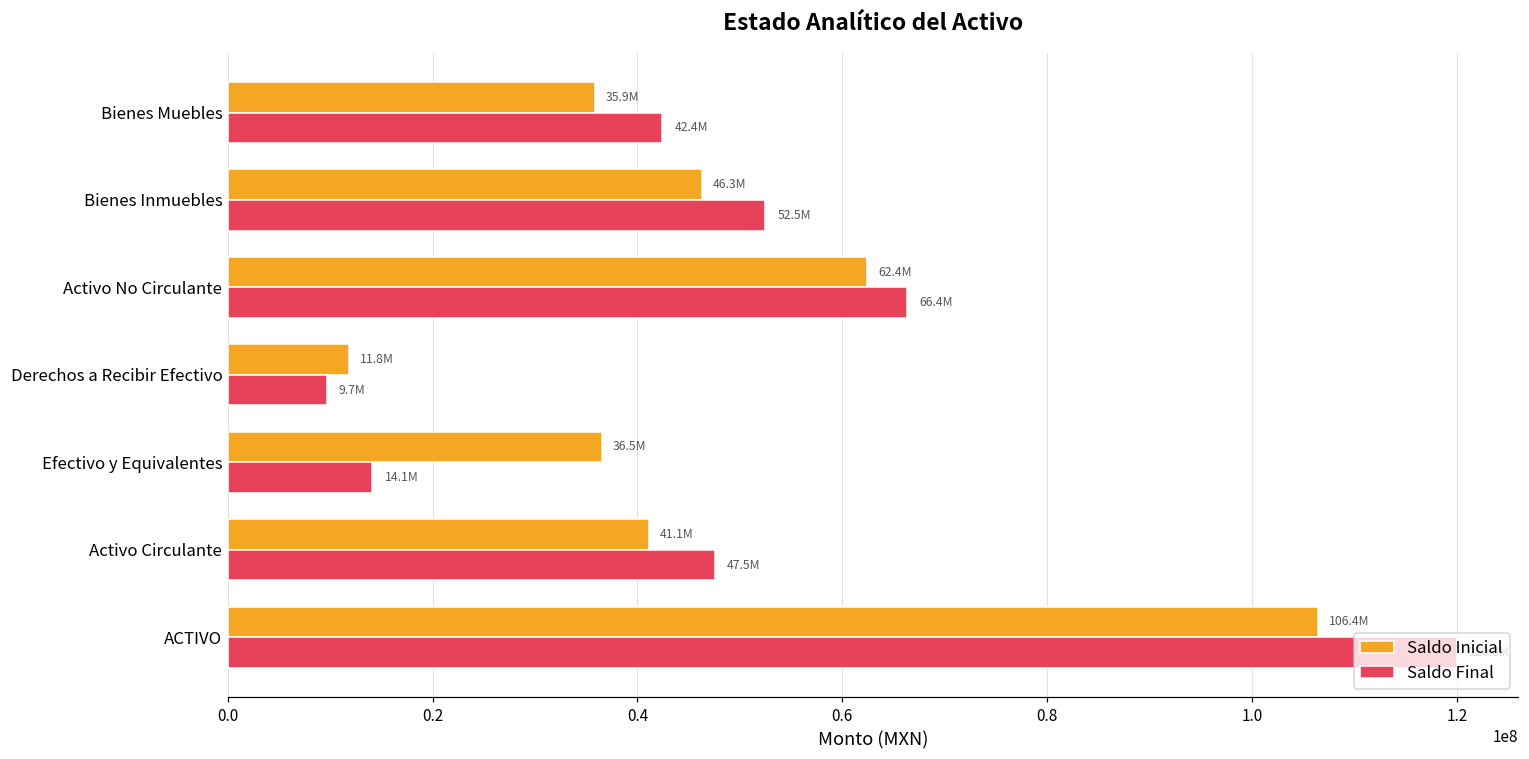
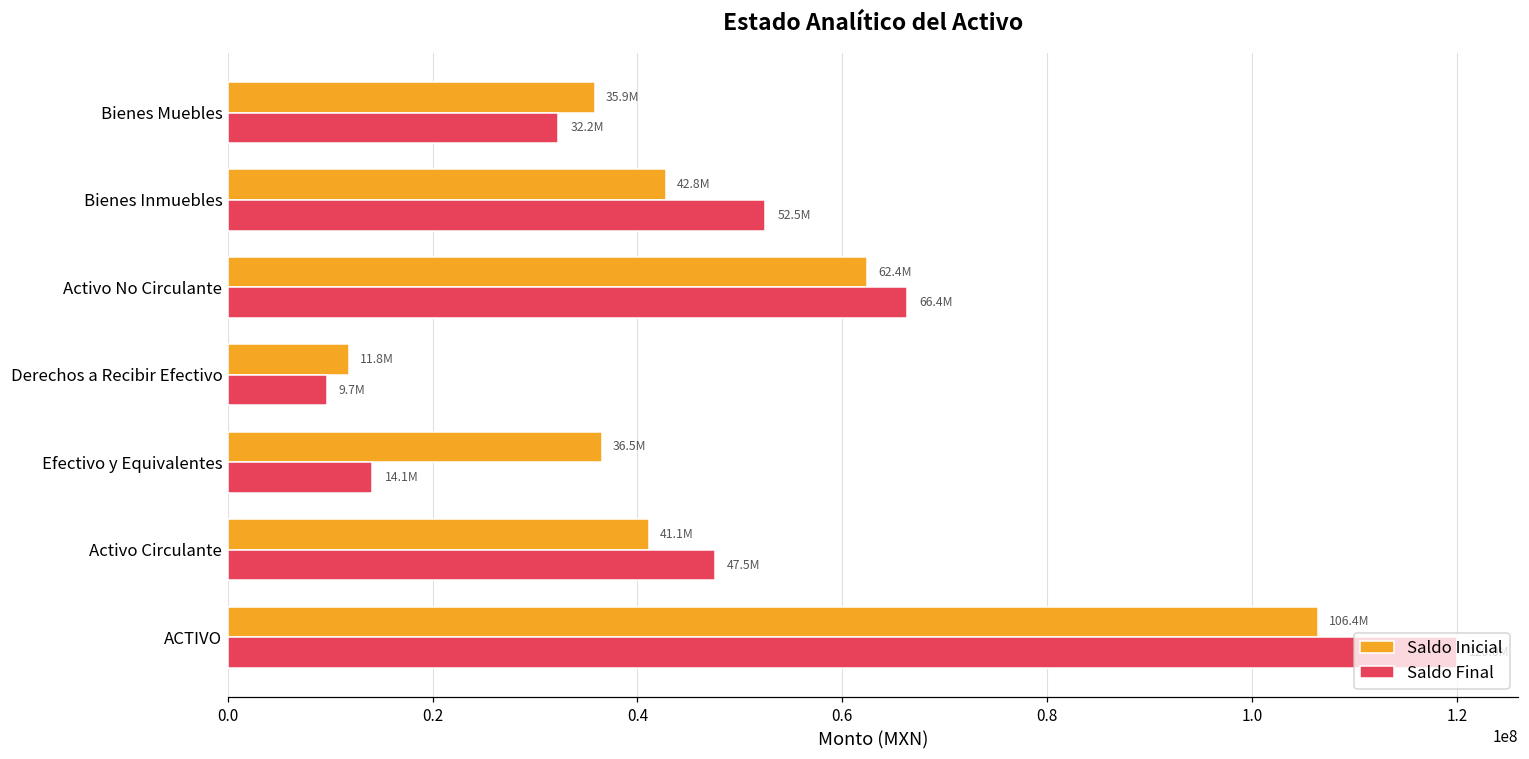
  {
    "Saldo Inicial": {
      "Bienes Muebles": "35.9M",
-     "Bienes Inmuebles": "46.3M",
+     "Bienes Inmuebles": "42.8M",
      "Activo No Circulante": "62.4M",
      "Derechos a Recibir Efectivo": "11.8M",
      "Efectivo y Equivalentes": "36.5M",
      "Activo Circulante": "41.1M",
      "ACTIVO": "106.4M"
    },
    "Saldo Final": {
-     "Bienes Muebles": "42.4M",
+     "Bienes Muebles": "32.2M",
      "Bienes Inmuebles": "52.5M",
      "Activo No Circulante": "66.4M",
      "Derechos a Recibir Efectivo": "9.7M",
      "Efectivo y Equivalentes": "14.1M",
      "Activo Circulante": "47.5M"
    }
  }
